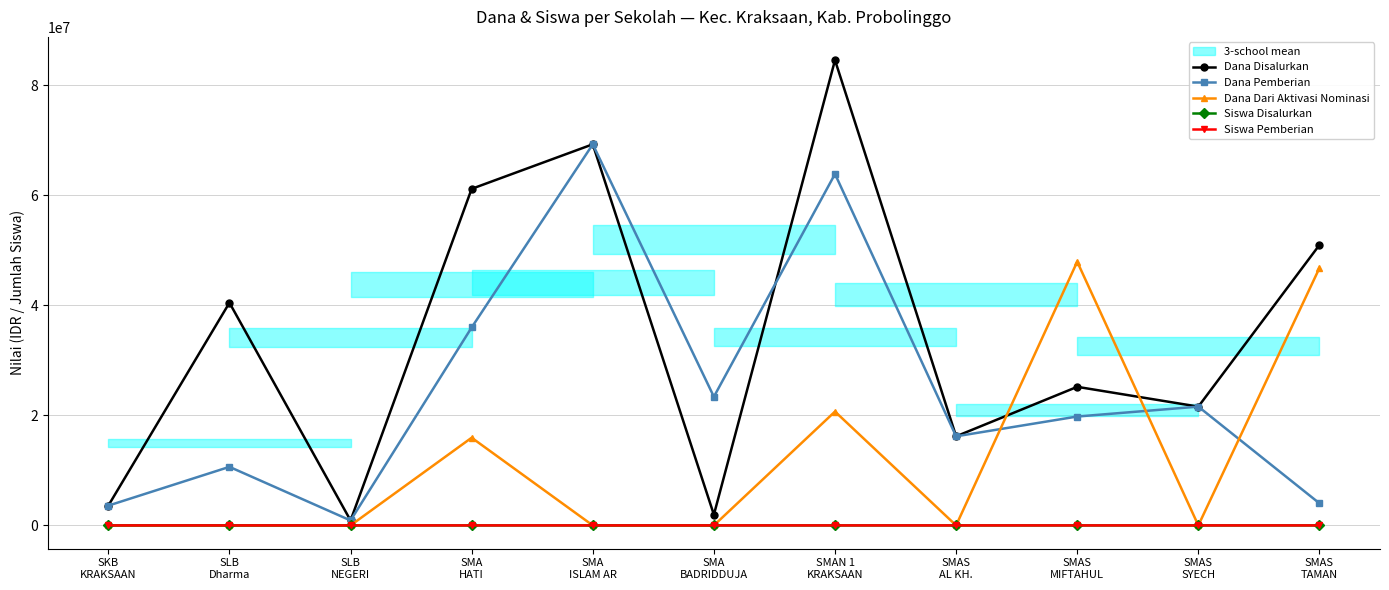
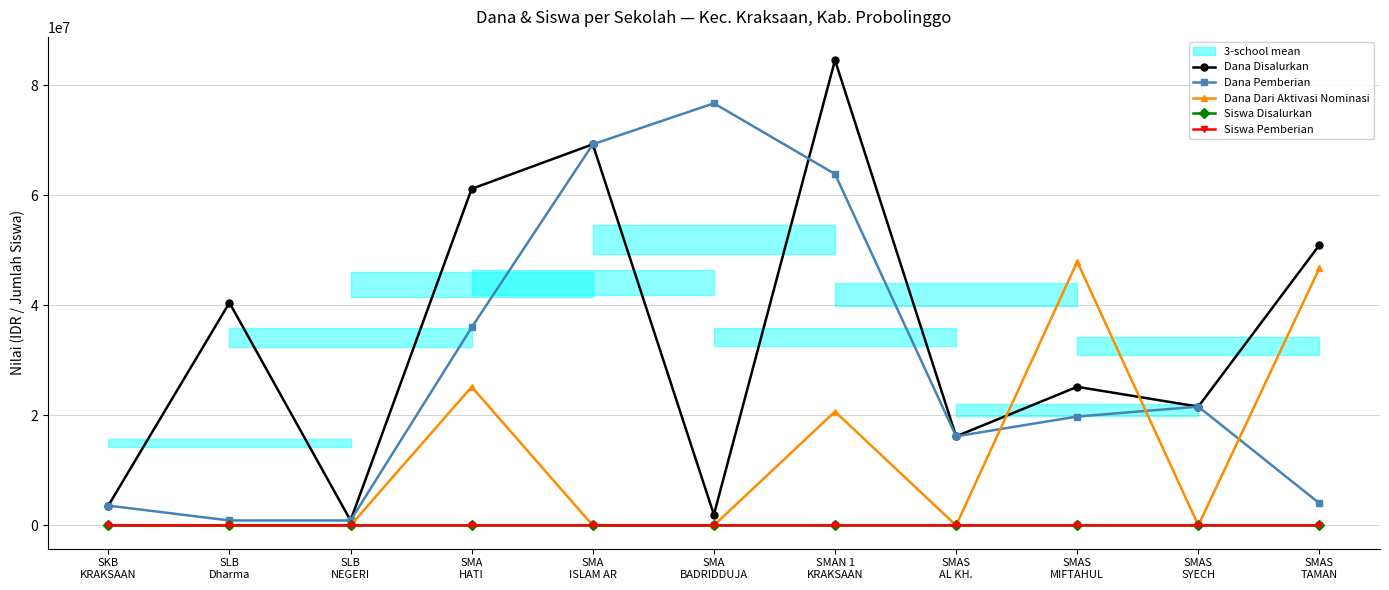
  {
    "Dana Disalurkan": {
      "SLB Dharma": 40000000,
      "SMA HATI": 61000000,
      "SMA BADRIDDUJA": 2000000,
      "SMAN 1 KRAKSAAN": 85000000,
      "SMAS MIFTAHUL": 25000000,
      "SMAS TAMAN": 51000000
    },
    "Dana Pemberian": {
-     "SLB Dharma": 11000000,
-     "SMA BADRIDDUJA": 23000000,
+     "SLB Dharma": 1000000,
+     "SMA BADRIDDUJA": 77000000,
      "SMAN 1 KRAKSAAN": 64000000,
      "SMAS MIFTAHUL": 20000000,
      "SMAS TAMAN": 4000000
    },
    "Dana Dari Aktivasi Nominasi": {
-     "SMA HATI": 16000000,
+     "SMA HATI": 25000000,
      "SMAN 1 KRAKSAAN": 21000000,
      "SMAS MIFTAHUL": 48000000,
      "SMAS TAMAN": 47000000
    },
    "Siswa Pemberian": {
      "SMA HATI": 0,
      "SMAN 1 KRAKSAAN": 0,
      "SMAS MIFTAHUL": 0,
      "SMAS TAMAN": 0
    }
  }
